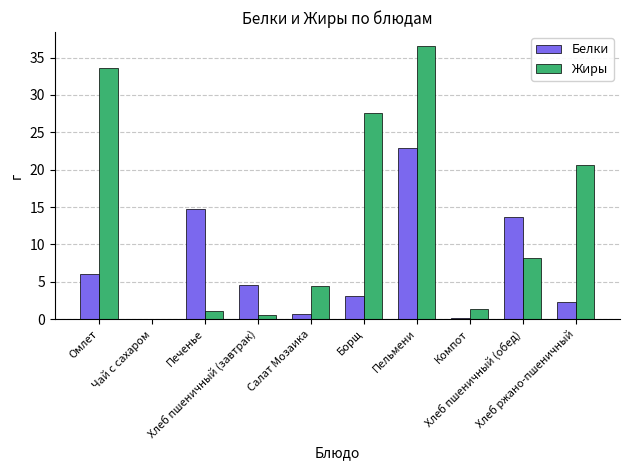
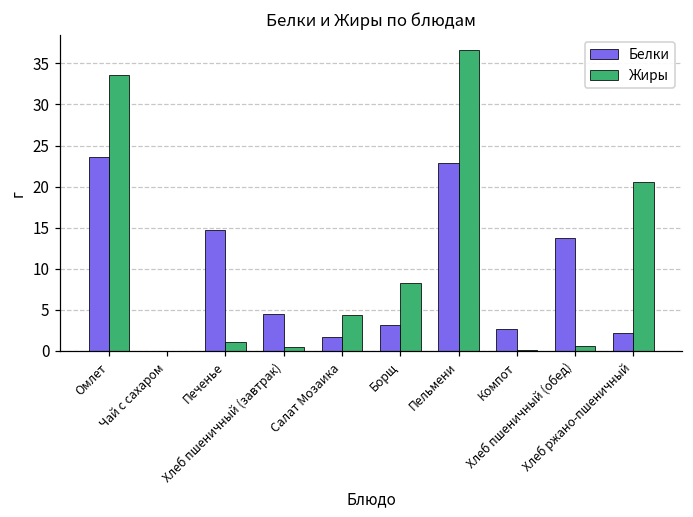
  {
    "Белки": {
-     "Омлет": 6,
+     "Омлет": 24,
      "Чай с сахаром": 0,
      "Печенье": 15,
      "Хлеб пшеничный (завтрак)": 5,
-     "Салат Мозаика": 1,
+     "Салат Мозаика": 2,
      "Борщ": 3,
      "Пельмени": 23,
-     "Компот": 0,
+     "Компот": 3,
      "Хлеб пшеничный (обед)": 14,
      "Хлеб ржано-пшеничный": 2
    },
    "Жиры": {
      "Омлет": 34,
      "Чай с сахаром": 0,
      "Печенье": 1,
      "Хлеб пшеничный (завтрак)": 1,
      "Салат Мозаика": 4,
-     "Борщ": 28,
+     "Борщ": 8,
      "Пельмени": 37,
-     "Компот": 1,
-     "Хлеб пшеничный (обед)": 8,
+     "Компот": 0,
+     "Хлеб пшеничный (обед)": 1,
      "Хлеб ржано-пшеничный": 21
    }
  }
